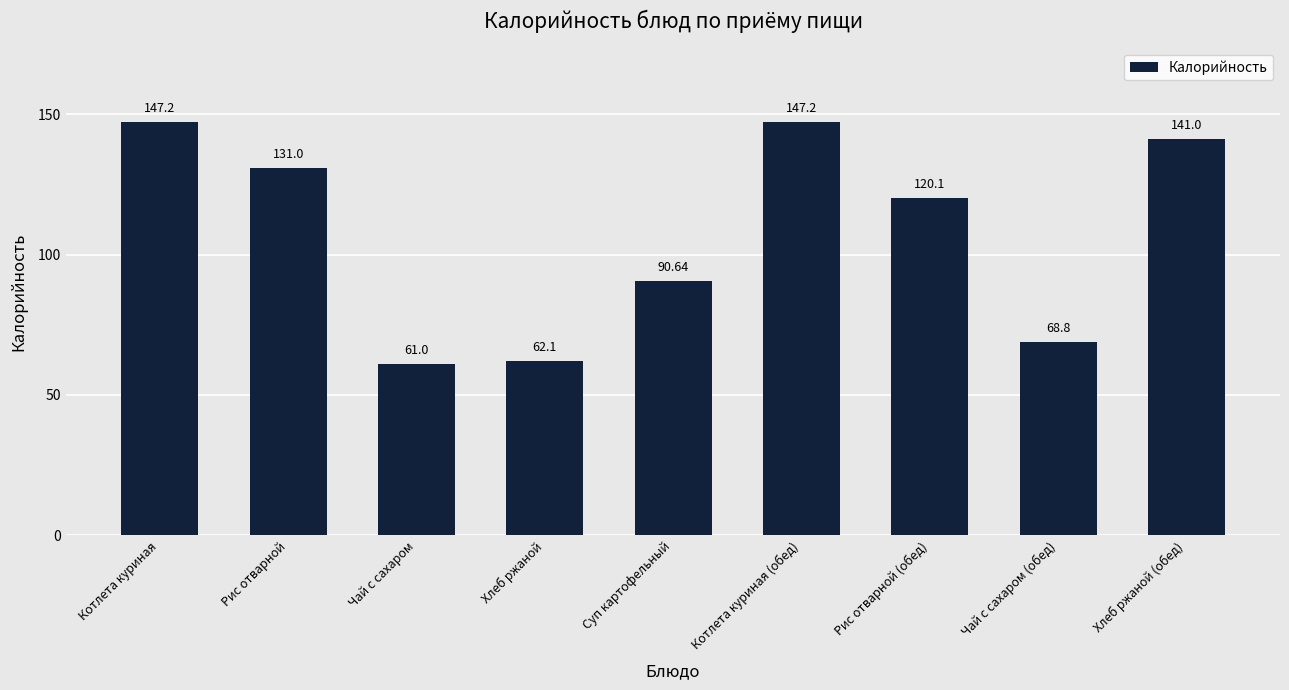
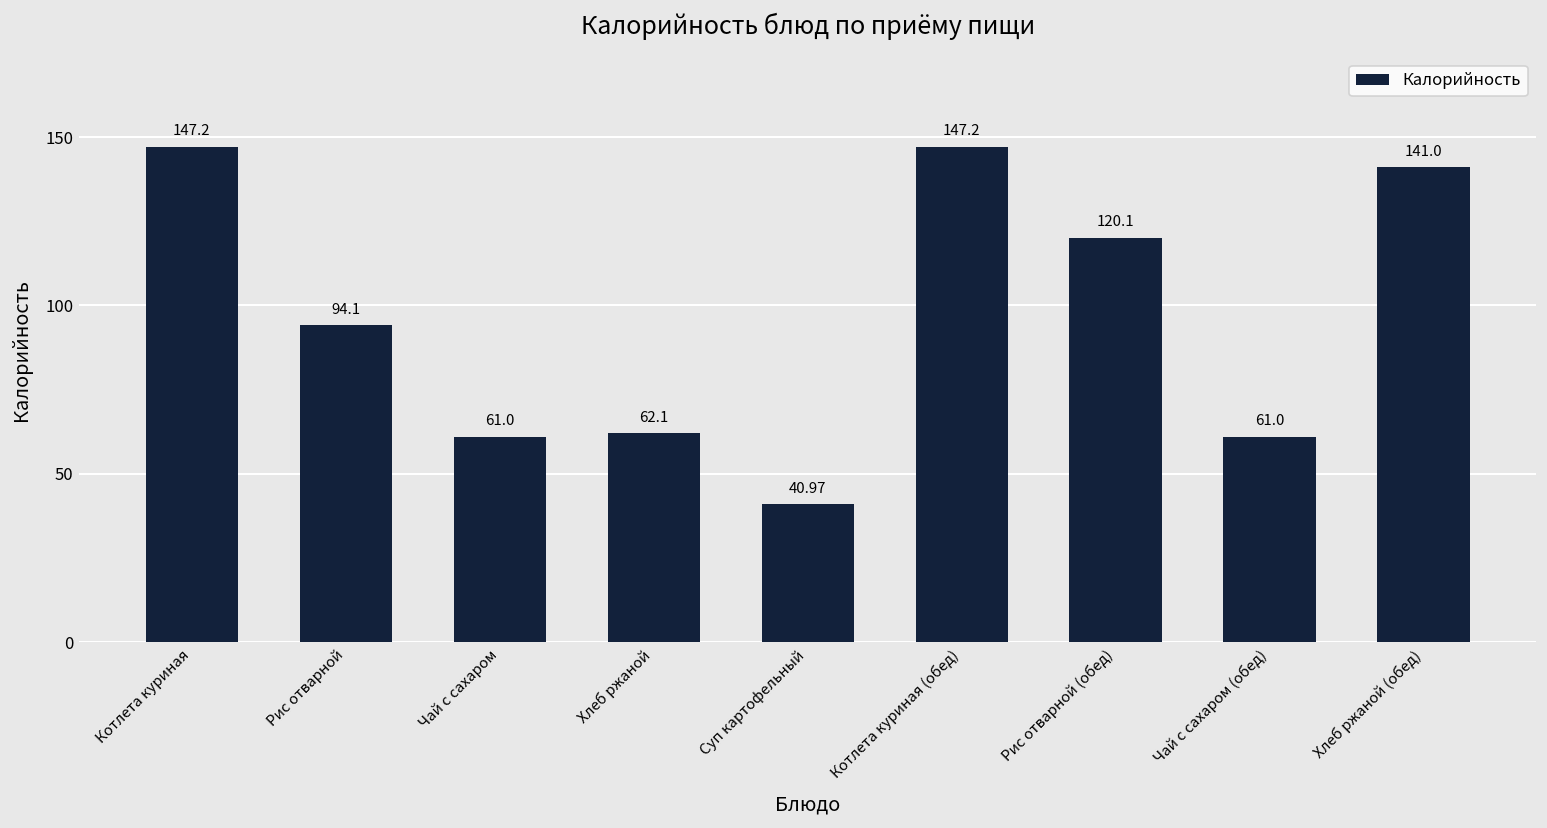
  {
    "Котлета куриная": 147.2,
-   "Рис отварной": 131.0,
+   "Рис отварной": 94.1,
    "Чай с сахаром": 61.0,
    "Хлеб ржаной": 62.1,
-   "Суп картофельный": 90.64,
+   "Суп картофельный": 40.97,
    "Котлета куриная (обед)": 147.2,
    "Рис отварной (обед)": 120.1,
-   "Чай с сахаром (обед)": 68.8,
+   "Чай с сахаром (обед)": 61.0,
    "Хлеб ржаной (обед)": 141.0
  }
